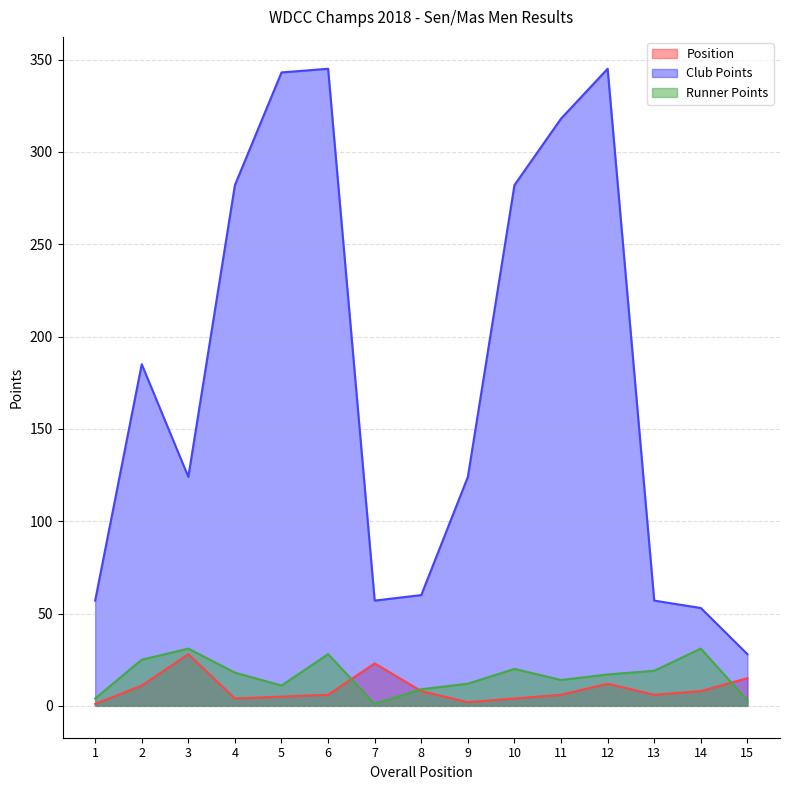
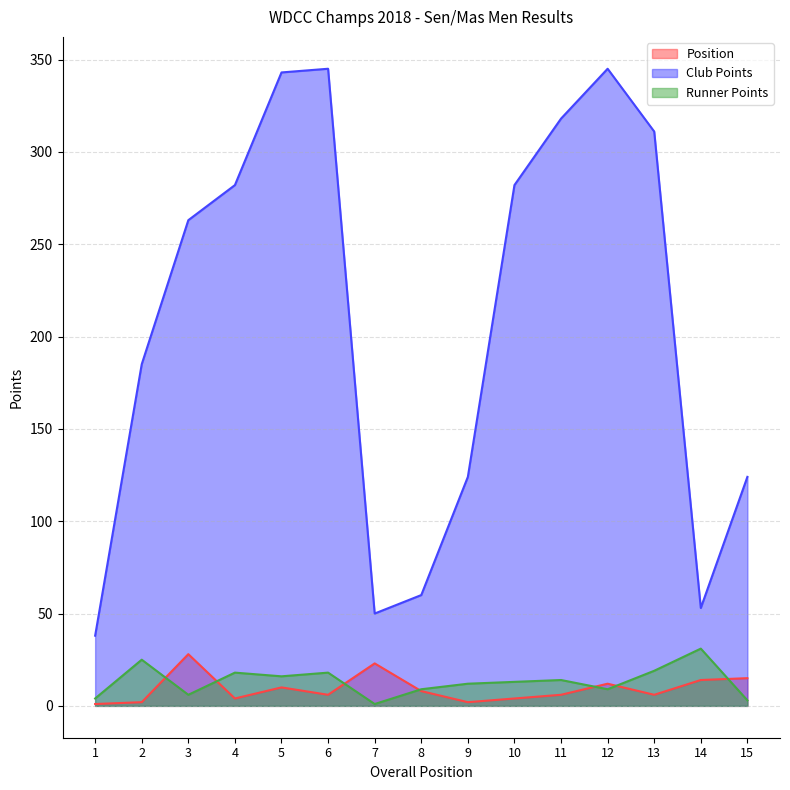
  {
    "Position": {
      "1": 1,
-     "2": 11,
+     "2": 2,
      "3": 28,
      "4": 4,
-     "5": 5,
+     "5": 10,
      "6": 6,
      "7": 23,
      "9": 2,
      "10": 4,
      "11": 6,
      "12": 12,
      "13": 6,
-     "14": 8,
+     "14": 14,
      "15": 15
    },
    "Club Points": {
-     "1": 57,
+     "1": 38,
      "2": 185,
-     "3": 124,
+     "3": 263,
      "4": 282,
      "5": 343,
      "6": 345,
-     "7": 57,
+     "7": 50,
      "8": 60,
      "9": 124,
      "10": 282,
      "11": 318,
      "12": 345,
-     "13": 57,
+     "13": 311,
      "14": 53,
-     "15": 28
+     "15": 124
    },
    "Runner Points": {
      "1": 4,
      "2": 25,
-     "3": 31,
+     "3": 6,
      "4": 18,
-     "5": 11,
-     "6": 28,
+     "5": 16,
+     "6": 18,
      "7": 1,
      "9": 12,
-     "10": 20,
+     "10": 13,
      "11": 14,
-     "12": 17,
+     "12": 9,
      "13": 19,
      "14": 31,
      "15": 3
    }
  }
